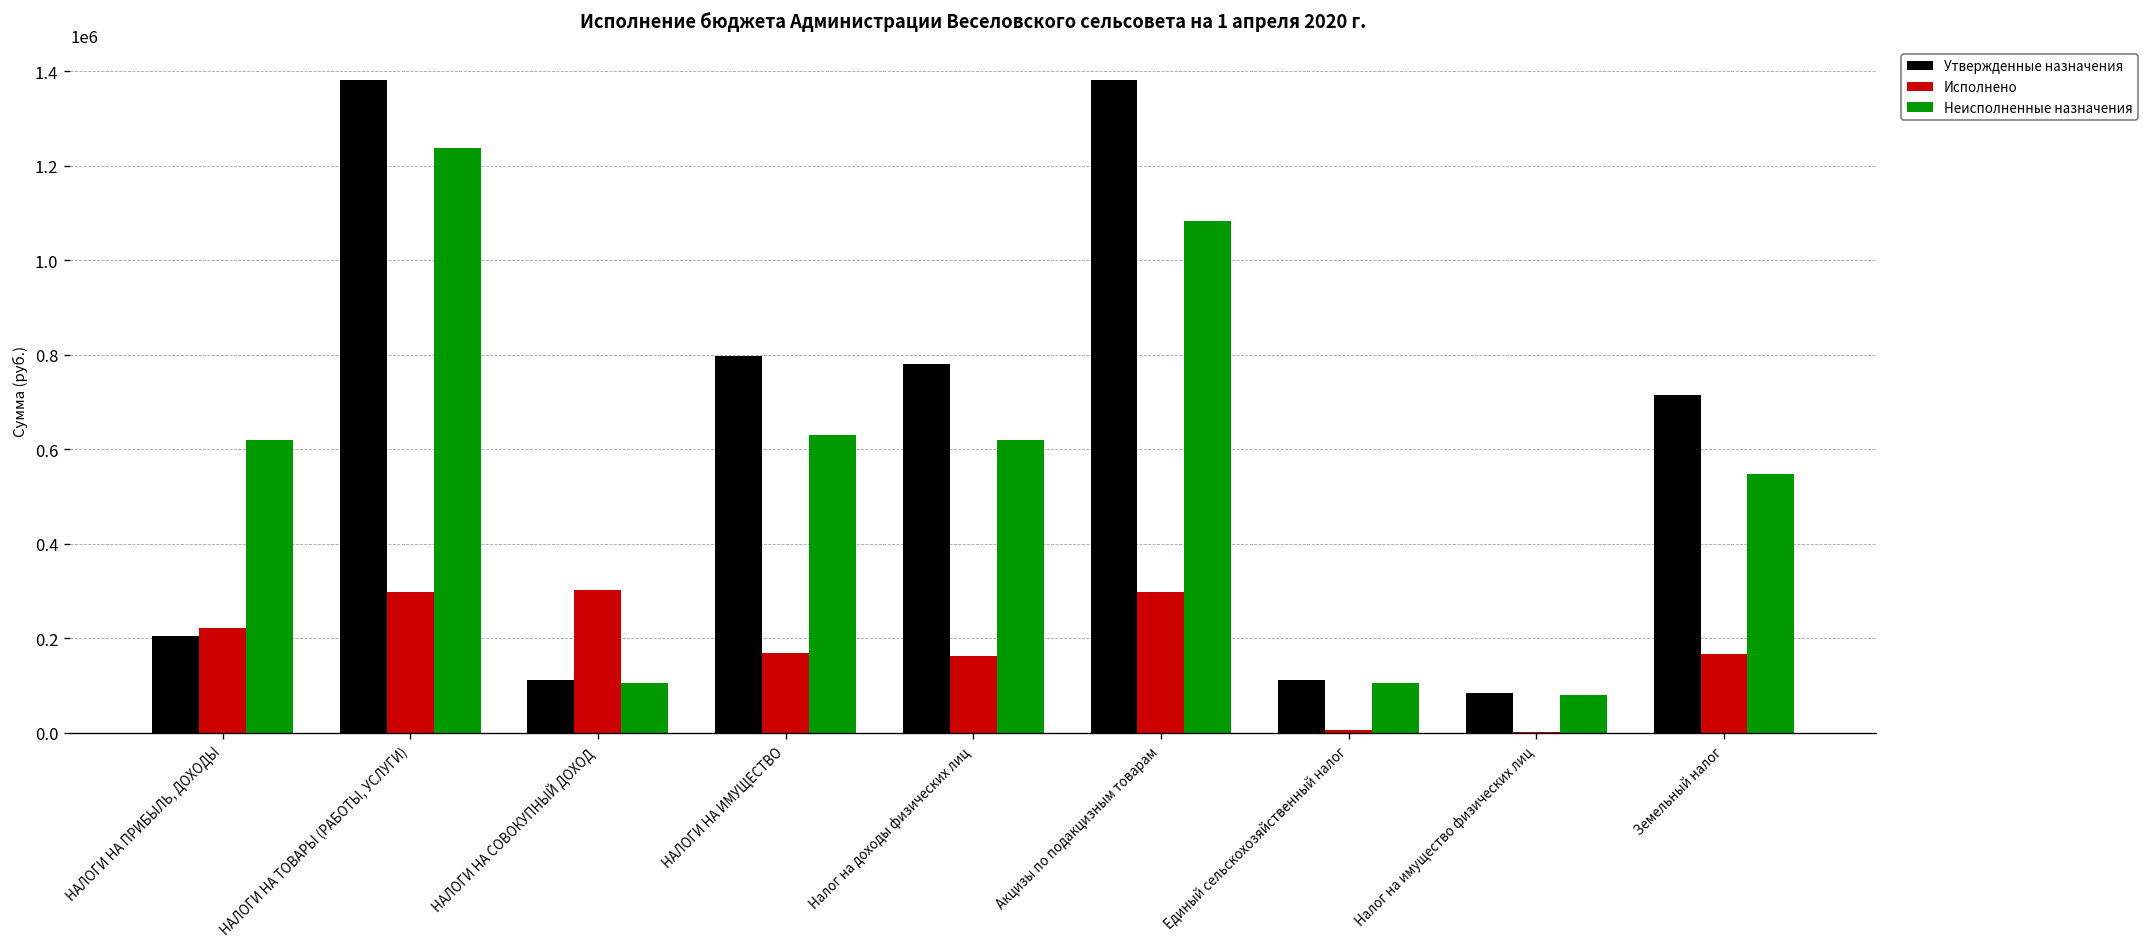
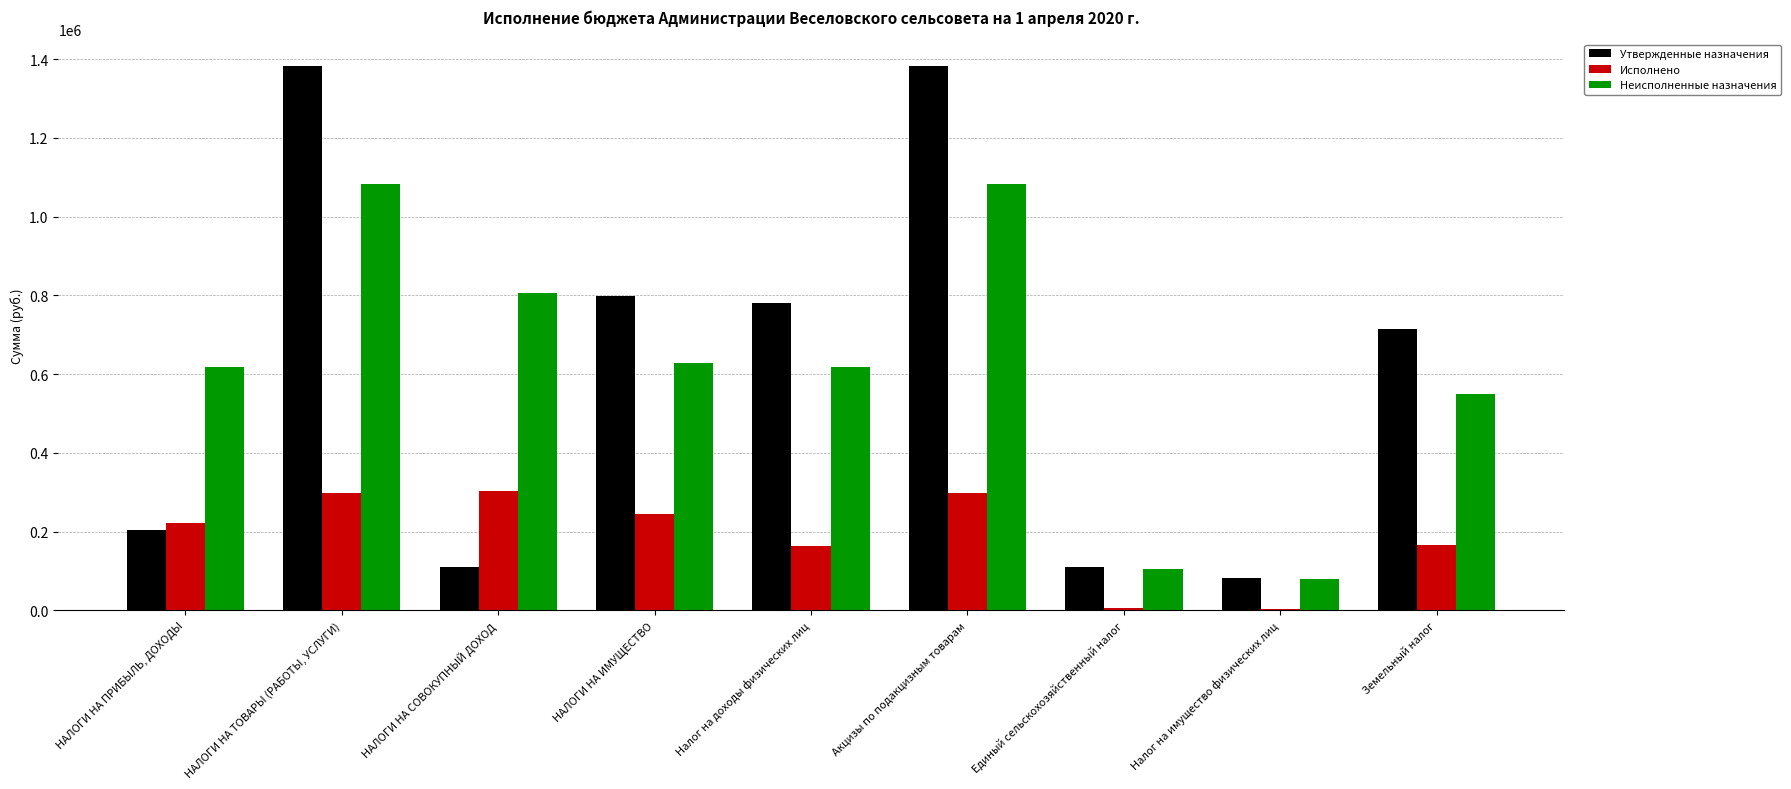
  {
    "Утвержденные назначения": {
      "НАЛОГИ НА ПРИБЫЛЬ, ДОХОДЫ": 210000,
      "НАЛОГИ НА ТОВАРЫ (РАБОТЫ, УСЛУГИ)": 1380000,
      "НАЛОГИ НА СОВОКУПНЫЙ ДОХОД": 110000,
      "НАЛОГИ НА ИМУЩЕСТВО": 800000,
      "Налог на доходы физических лиц": 780000,
      "Акцизы по подакцизным товарам": 1380000,
      "Единый сельскохозяйственный налог": 110000,
      "Налог на имущество физических лиц": 80000,
      "Земельный налог": 710000
    },
    "Исполнено": {
      "НАЛОГИ НА ПРИБЫЛЬ, ДОХОДЫ": 220000,
      "НАЛОГИ НА ТОВАРЫ (РАБОТЫ, УСЛУГИ)": 300000,
      "НАЛОГИ НА СОВОКУПНЫЙ ДОХОД": 300000,
-     "НАЛОГИ НА ИМУЩЕСТВО": 170000,
+     "НАЛОГИ НА ИМУЩЕСТВО": 250000,
      "Налог на доходы физических лиц": 160000,
      "Акцизы по подакцизным товарам": 300000,
      "Земельный налог": 170000
    },
    "Неисполненные назначения": {
      "НАЛОГИ НА ПРИБЫЛЬ, ДОХОДЫ": 620000,
-     "НАЛОГИ НА ТОВАРЫ (РАБОТЫ, УСЛУГИ)": 1240000,
-     "НАЛОГИ НА СОВОКУПНЫЙ ДОХОД": 110000,
+     "НАЛОГИ НА ТОВАРЫ (РАБОТЫ, УСЛУГИ)": 1080000,
+     "НАЛОГИ НА СОВОКУПНЫЙ ДОХОД": 810000,
      "НАЛОГИ НА ИМУЩЕСТВО": 630000,
      "Налог на доходы физических лиц": 620000,
      "Акцизы по подакцизным товарам": 1080000,
      "Единый сельскохозяйственный налог": 110000,
      "Налог на имущество физических лиц": 80000,
      "Земельный налог": 550000
    }
  }
